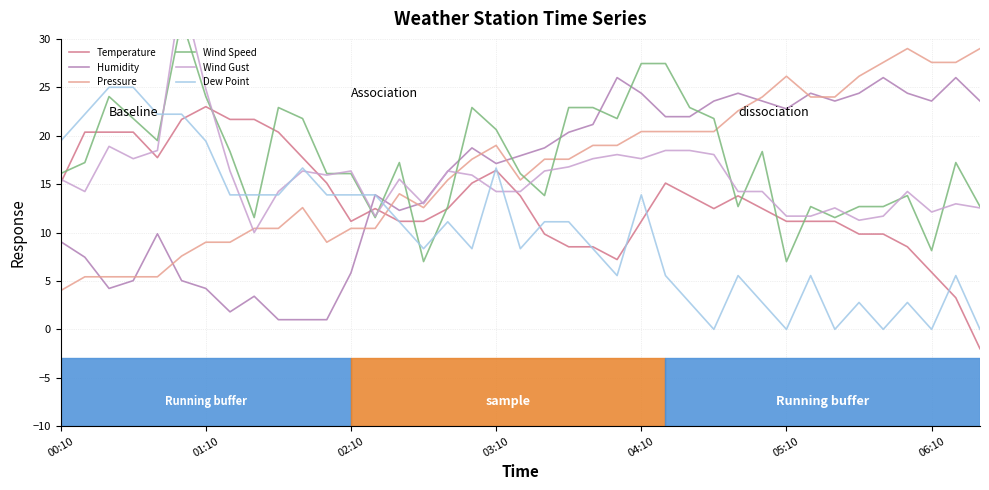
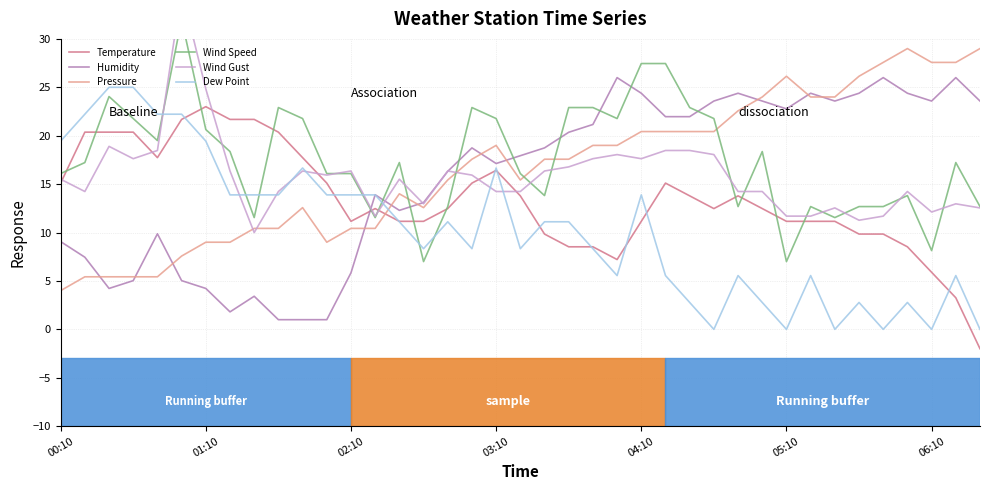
  {
    "Wind Speed": {
      "00:10": 16,
-     "01:10": 24,
+     "01:10": 21,
      "02:10": 16,
-     "03:10": 21,
+     "03:10": 22,
      "04:10": 27,
      "05:10": 7,
      "06:10": 8
    },
    "Dew Point": {
      "00:10": 19,
      "01:10": 19,
      "02:10": 14,
      "04:10": 14,
      "05:10": 0,
      "06:10": 0
    }
  }
